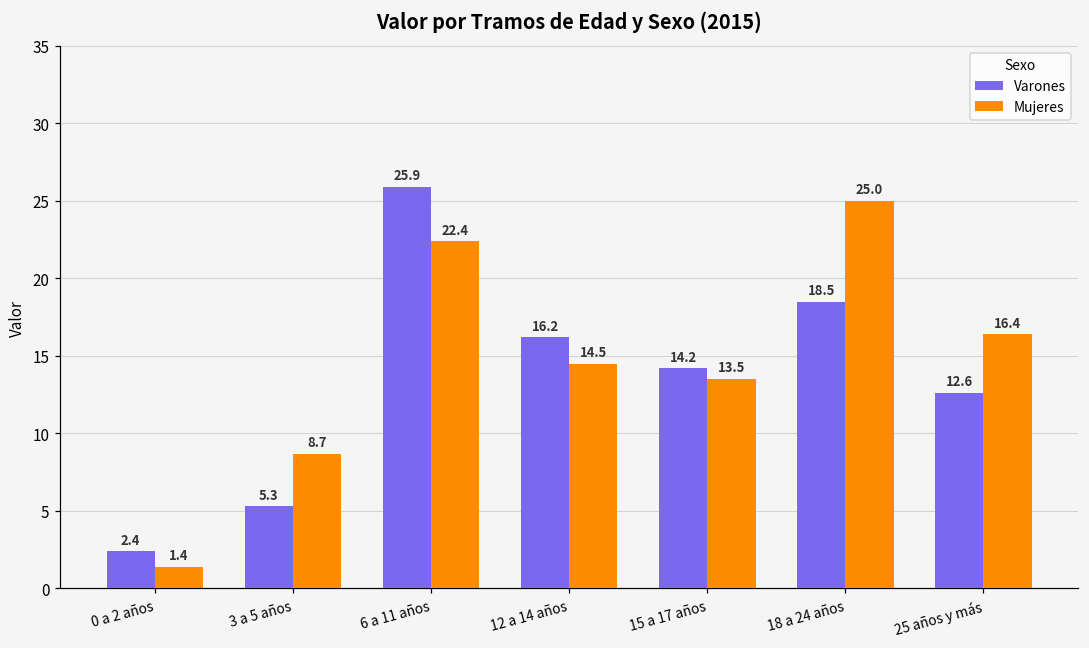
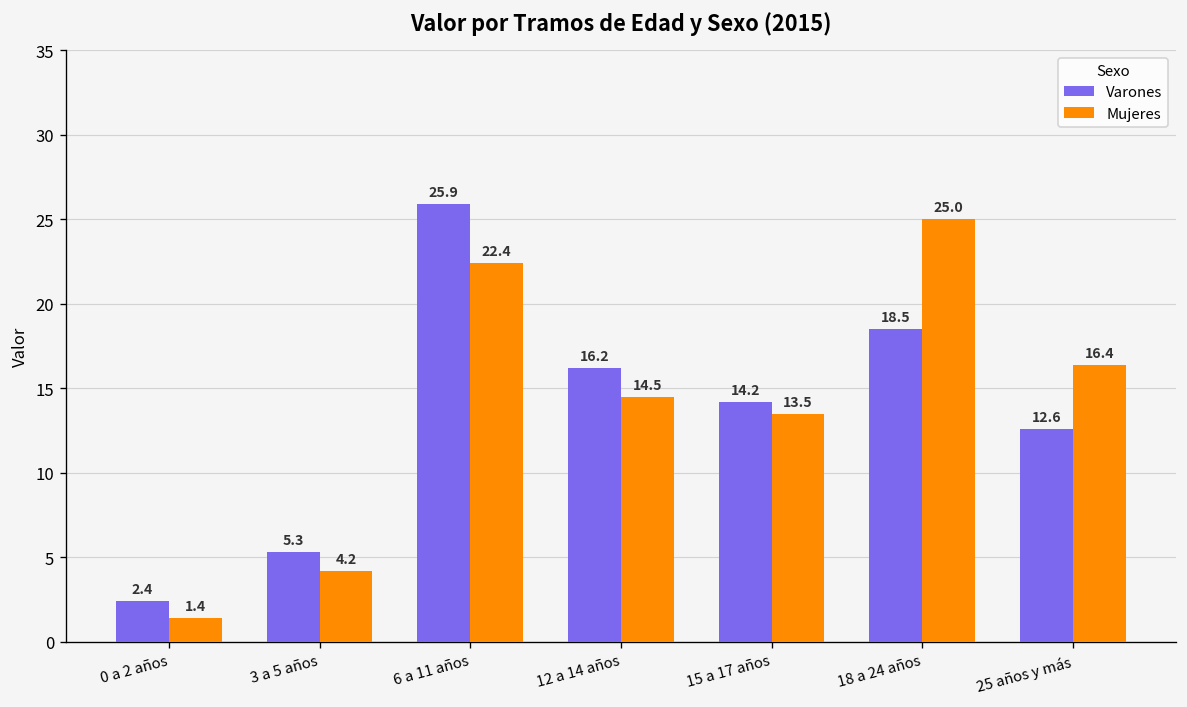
  {
    "Varones": {
      "0 a 2 años": 2.4,
      "3 a 5 años": 5.3,
      "6 a 11 años": 25.9,
      "12 a 14 años": 16.2,
      "15 a 17 años": 14.2,
      "18 a 24 años": 18.5,
      "25 años y más": 12.6
    },
    "Mujeres": {
      "0 a 2 años": 1.4,
-     "3 a 5 años": 8.7,
+     "3 a 5 años": 4.2,
      "6 a 11 años": 22.4,
      "12 a 14 años": 14.5,
      "15 a 17 años": 13.5,
      "18 a 24 años": 25.0,
      "25 años y más": 16.4
    }
  }
